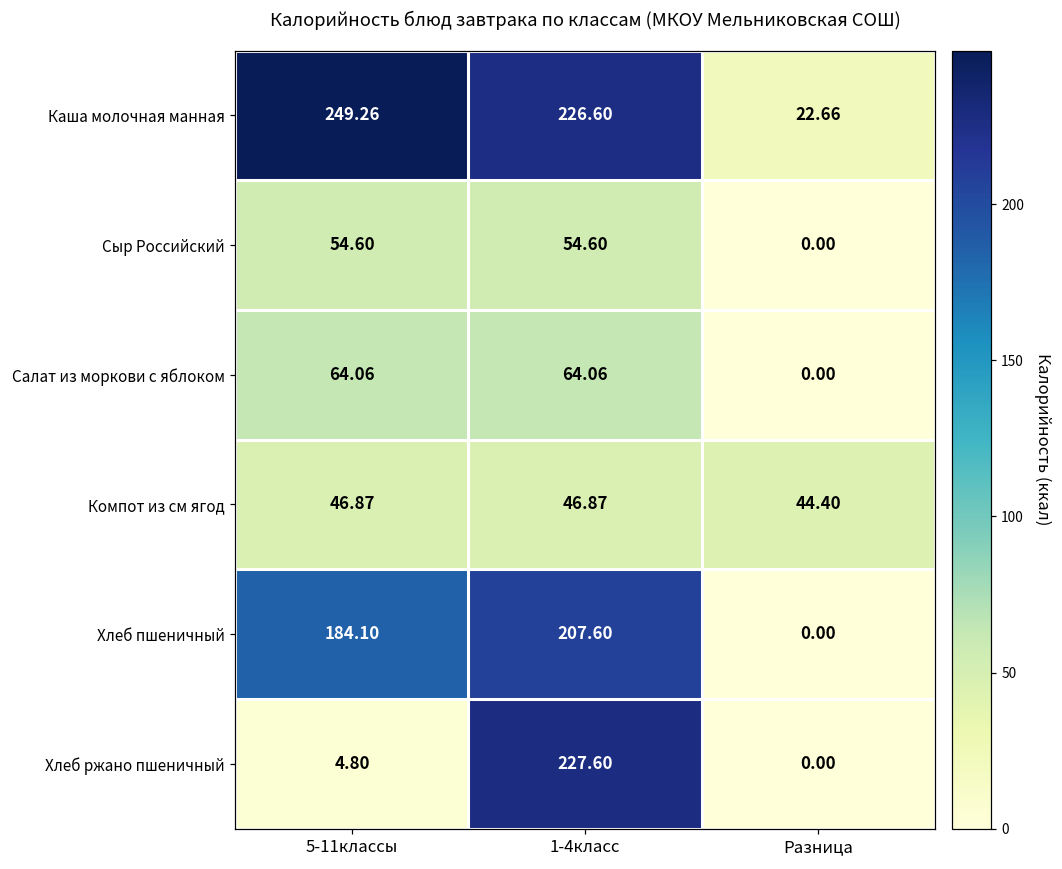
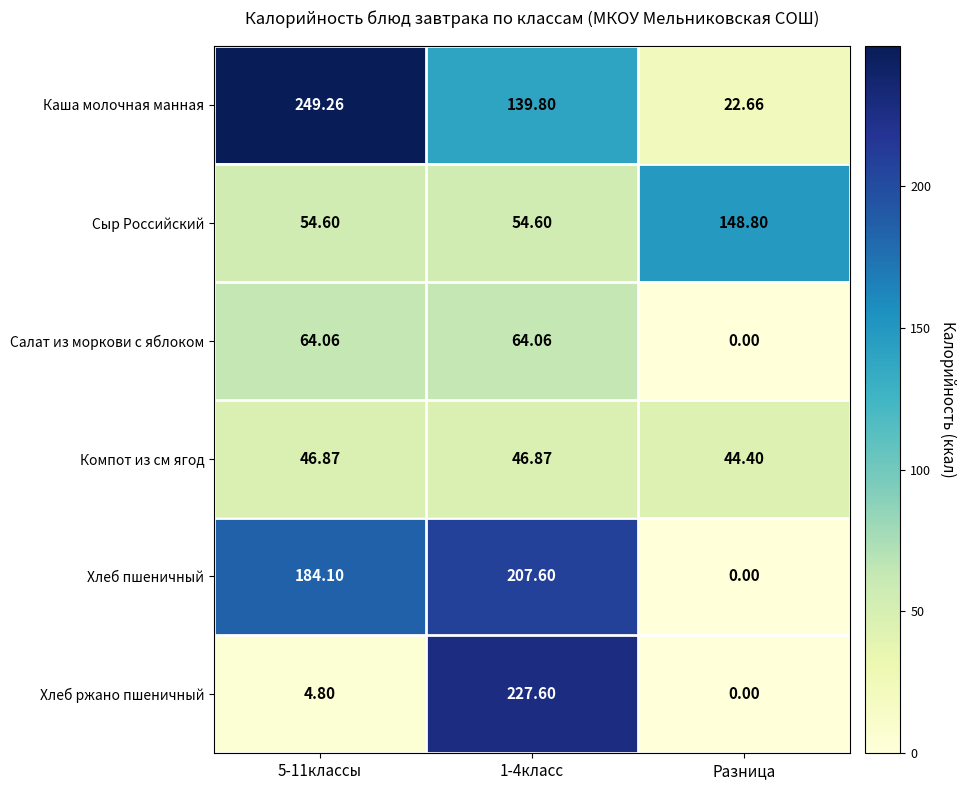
  {
    "Каша молочная манная": {
      "5-11классы": 249.26,
-     "1-4класс": 226.60,
+     "1-4класс": 139.80,
      "Разница": 22.66
    },
    "Сыр Российский": {
      "5-11классы": 54.60,
      "1-4класс": 54.60,
-     "Разница": 0.00
+     "Разница": 148.80
    },
    "Салат из моркови с яблоком": {
      "5-11классы": 64.06,
      "1-4класс": 64.06,
      "Разница": 0.00
    },
    "Компот из см ягод": {
      "5-11классы": 46.87,
      "1-4класс": 46.87,
      "Разница": 44.40
    },
    "Хлеб пшеничный": {
      "5-11классы": 184.10,
      "1-4класс": 207.60,
      "Разница": 0.00
    },
    "Хлеб ржано пшеничный": {
      "5-11классы": 4.80,
      "1-4класс": 227.60,
      "Разница": 0.00
    }
  }
